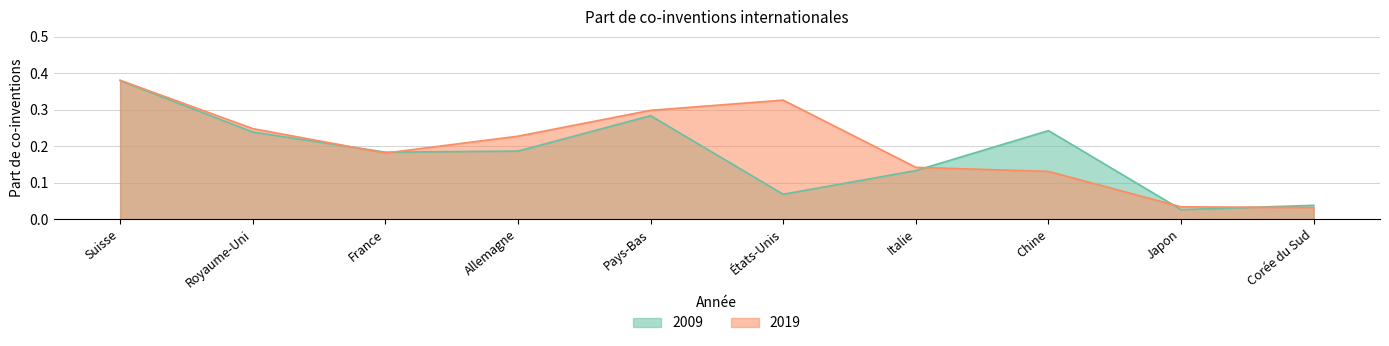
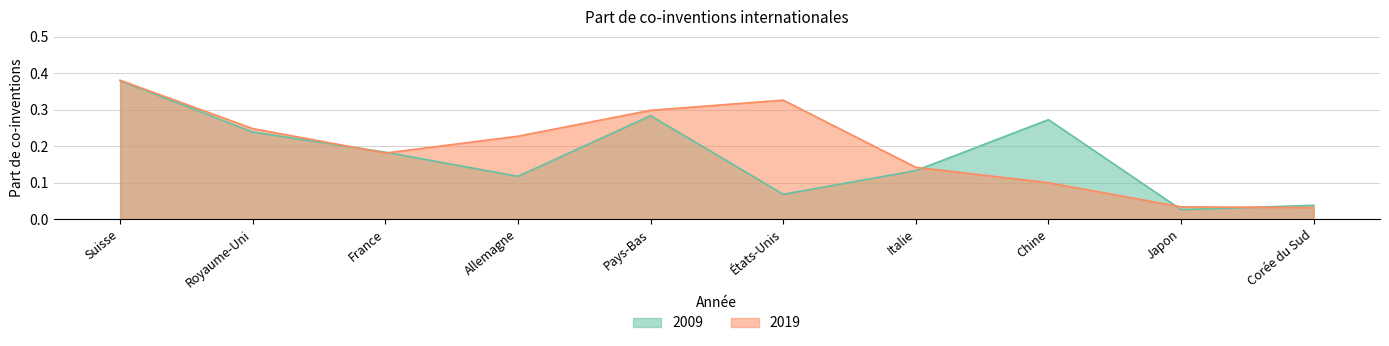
  {
    "2009": {
      "Royaume-Uni": 0.24,
-     "Allemagne": 0.19,
+     "Allemagne": 0.12,
      "Pays-Bas": 0.28,
      "États-Unis": 0.07,
      "Italie": 0.13,
-     "Chine": 0.24,
+     "Chine": 0.27,
      "Japon": 0.03
    },
    "2019": {
      "Royaume-Uni": 0.25,
      "Allemagne": 0.23,
      "Pays-Bas": 0.30,
      "États-Unis": 0.33,
      "Italie": 0.14,
-     "Chine": 0.13,
+     "Chine": 0.10,
      "Japon": 0.03
    }
  }
